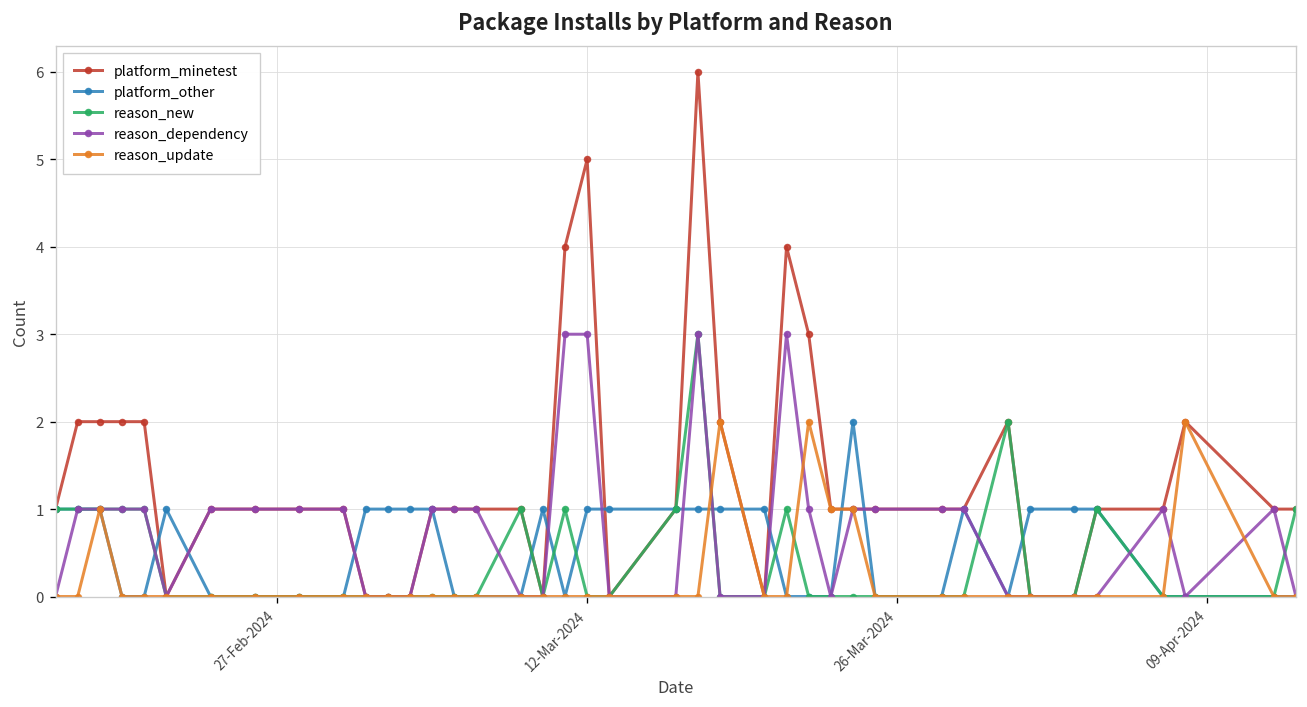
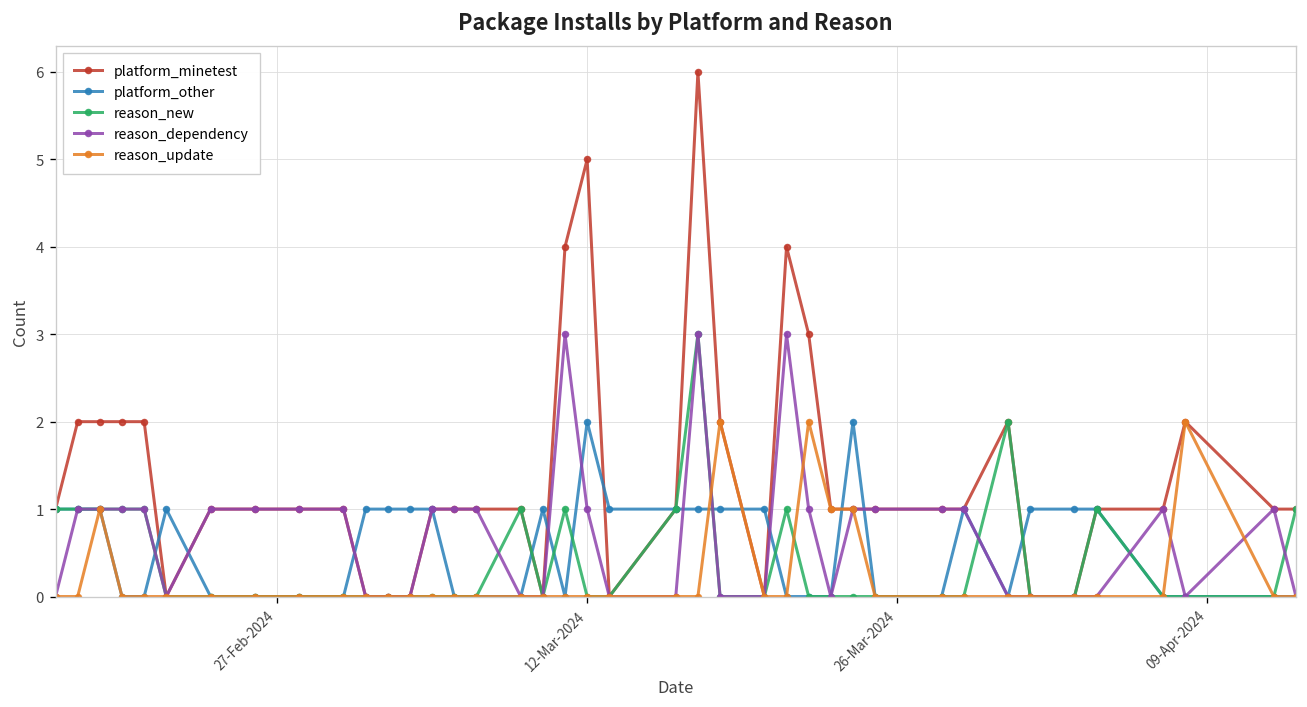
  {
    "platform_minetest": {
      "12-Mar-2024": 5
    },
    "platform_other": {
-     "12-Mar-2024": 1
+     "12-Mar-2024": 2
    },
    "reason_dependency": {
-     "12-Mar-2024": 3
+     "12-Mar-2024": 1
    }
  }
